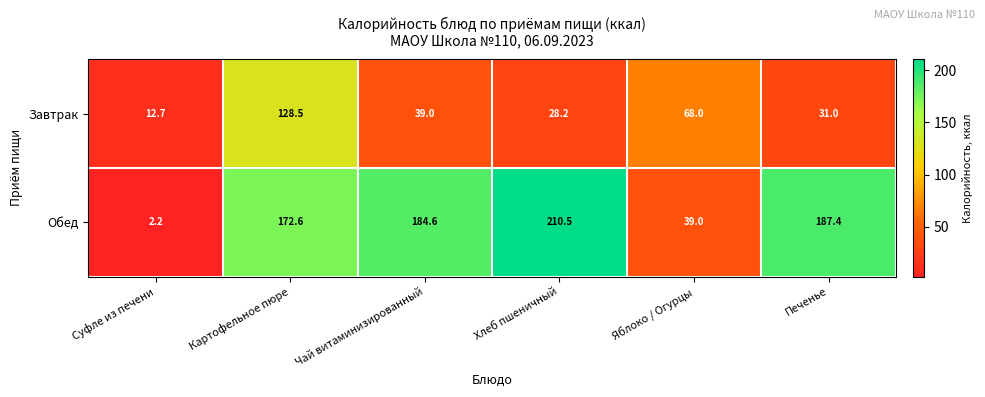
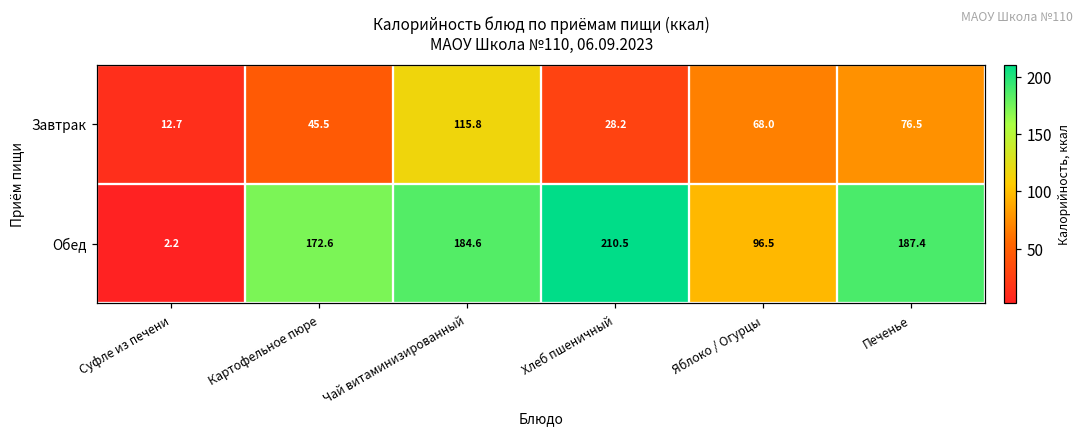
  {
    "Завтрак": {
      "Суфле из печени": 12.7,
-     "Картофельное пюре": 128.5,
-     "Чай витаминизированный": 39.0,
+     "Картофельное пюре": 45.5,
+     "Чай витаминизированный": 115.8,
      "Хлеб пшеничный": 28.2,
      "Яблоко / Огурцы": 68.0,
-     "Печенье": 31.0
+     "Печенье": 76.5
    },
    "Обед": {
      "Суфле из печени": 2.2,
      "Картофельное пюре": 172.6,
      "Чай витаминизированный": 184.6,
      "Хлеб пшеничный": 210.5,
-     "Яблоко / Огурцы": 39.0,
+     "Яблоко / Огурцы": 96.5,
      "Печенье": 187.4
    }
  }
